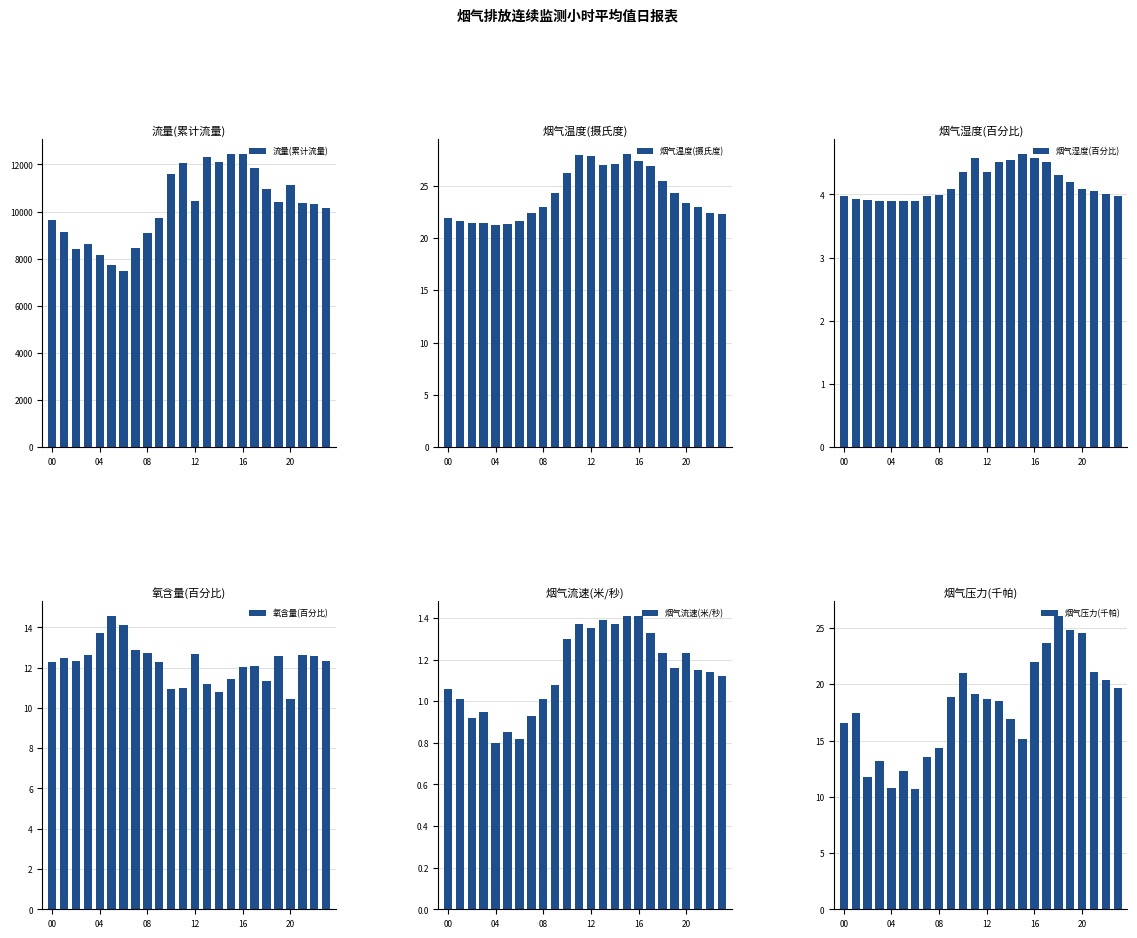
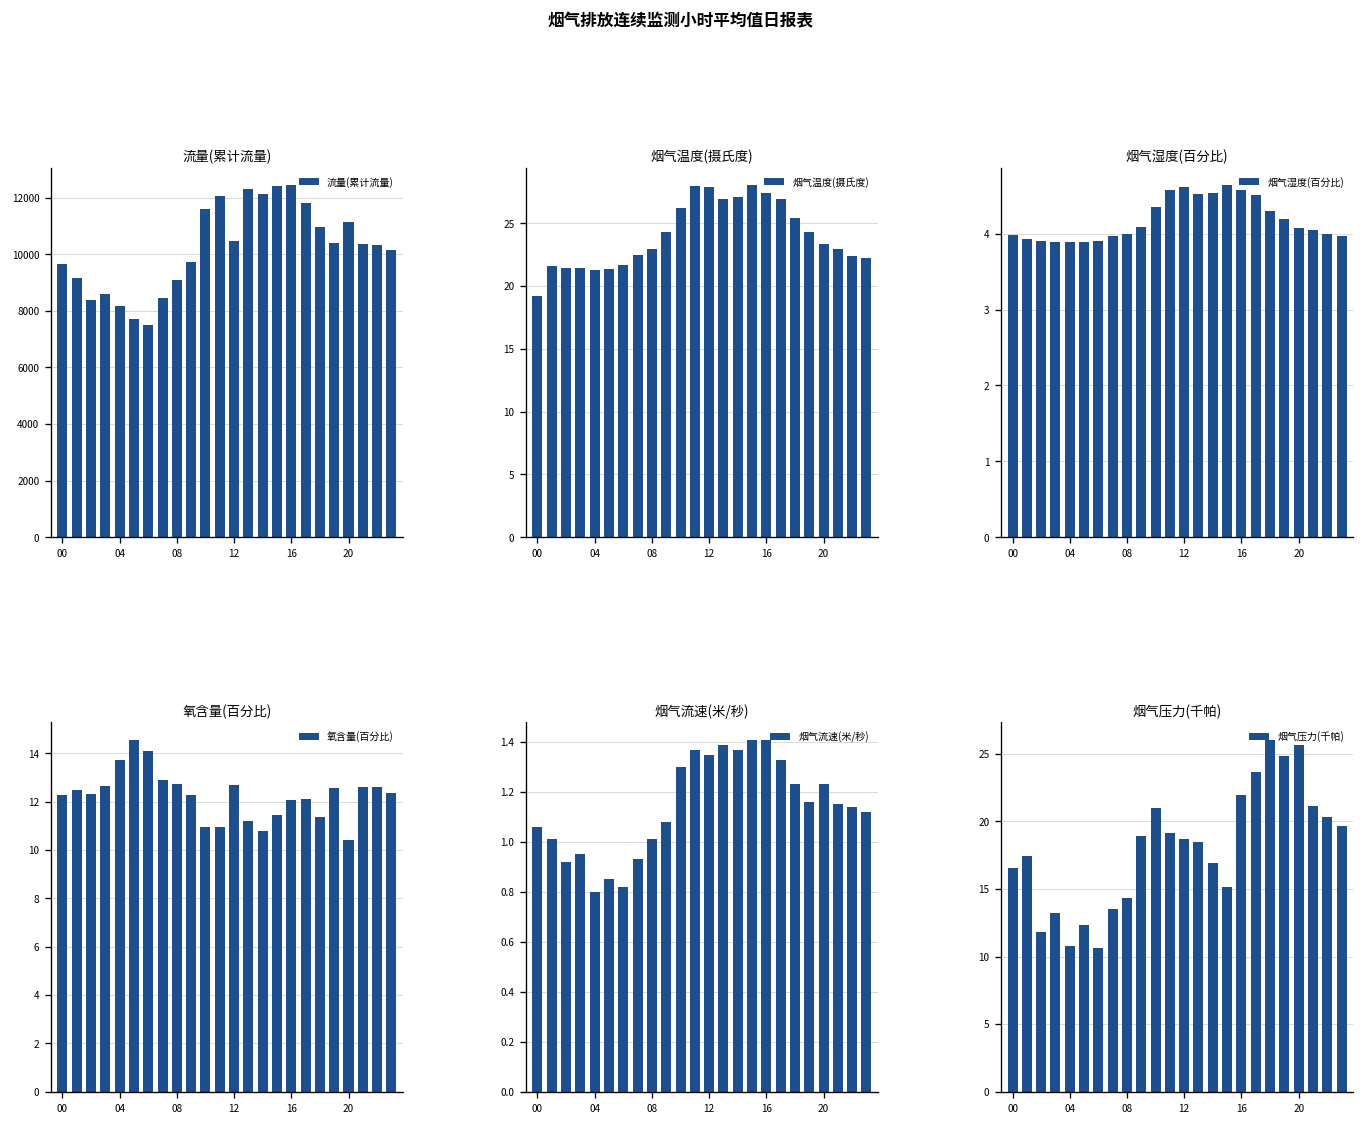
  {
    "流量(累计流量)": {
      "00": 9600,
      "04": 8200,
      "08": 9100,
      "12": 10500,
      "16": 12400,
      "20": 11100
    },
    "烟气温度(摄氏度)": {
-     "00": 21.9,
+     "00": 19.2,
      "04": 21.3,
      "08": 23.0,
      "12": 27.9,
      "16": 27.4,
      "20": 23.3
    },
    "烟气湿度(百分比)": {
      "00": 4.0,
      "04": 3.9,
      "08": 4.0,
-     "12": 4.4,
+     "12": 4.6,
      "16": 4.6,
      "20": 4.1
    },
    "氧含量(百分比)": {
      "00": 12.3,
      "04": 13.7,
      "08": 12.7,
      "12": 12.7,
      "16": 12.1,
      "20": 10.4
    },
    "烟气流速(米/秒)": {
      "00": 1.06,
      "04": 0.80,
      "08": 1.01,
      "12": 1.35,
      "16": 1.41,
      "20": 1.23
    },
    "烟气压力(千帕)": {
      "00": 16.6,
      "04": 10.8,
      "08": 14.4,
      "12": 18.7,
      "16": 22.0,
-     "20": 24.5
+     "20": 25.7
    }
  }
